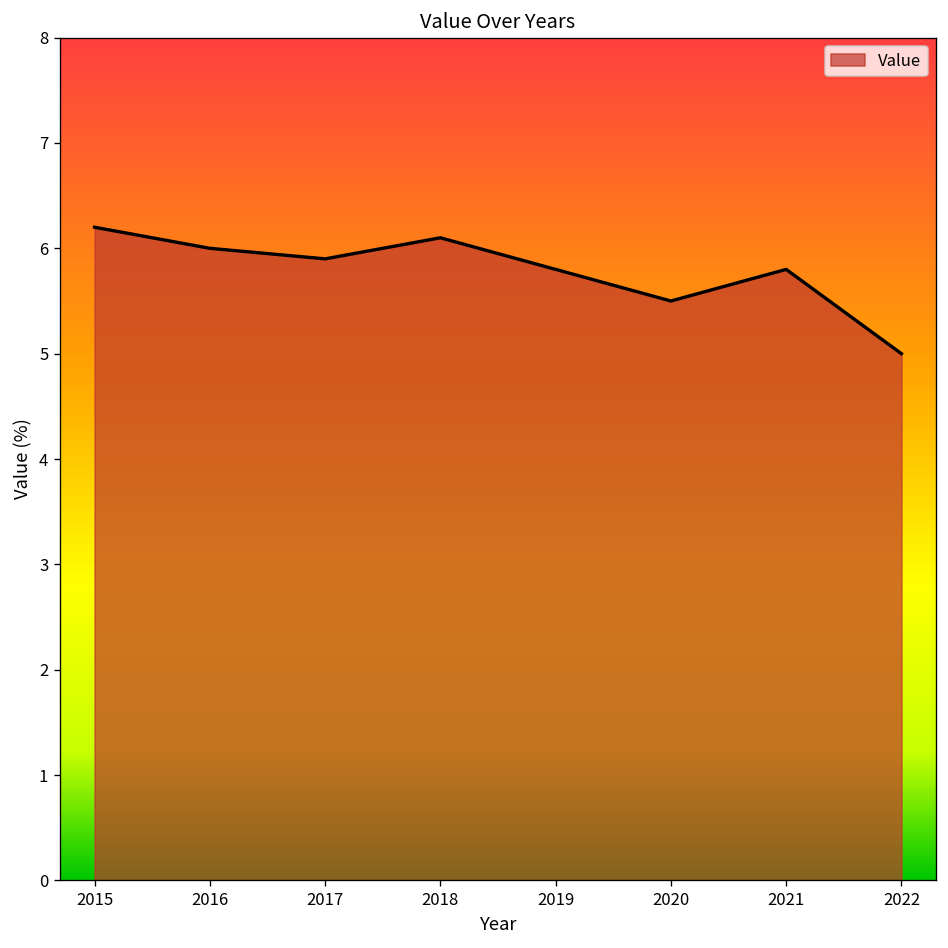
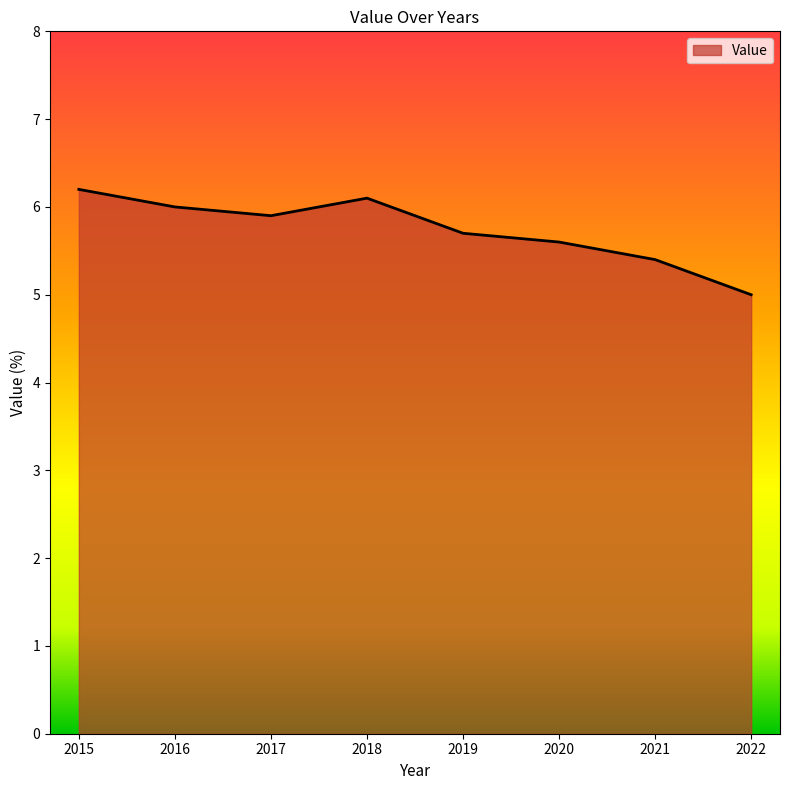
  {
    "2015": 6.2,
    "2016": 6.0,
    "2017": 5.9,
    "2018": 6.1,
-   "2019": 5.8,
-   "2020": 5.5,
-   "2021": 5.8,
+   "2019": 5.7,
+   "2020": 5.6,
+   "2021": 5.4,
    "2022": 5.0
  }
